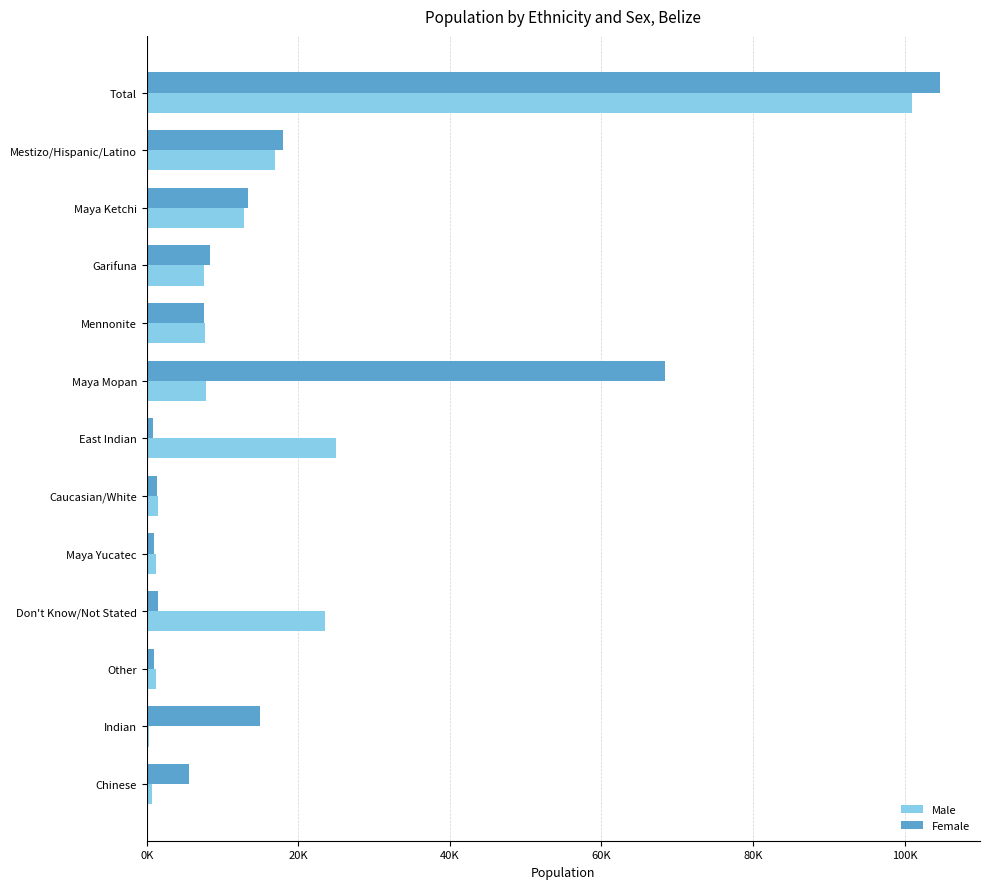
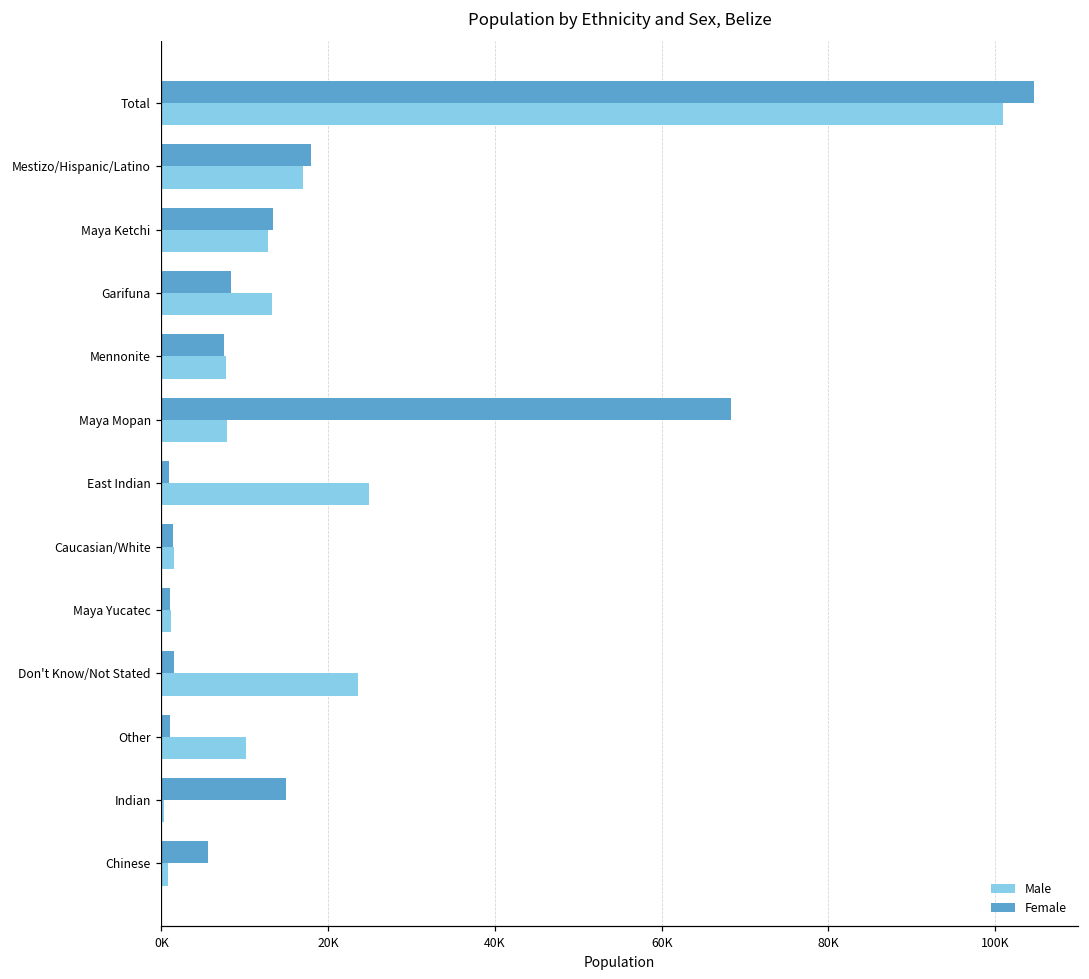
  {
    "Male": {
      "Total": 101000,
      "Mestizo/Hispanic/Latino": 17000,
      "Maya Ketchi": 13000,
-     "Garifuna": 8000,
+     "Garifuna": 13000,
      "Mennonite": 8000,
      "Maya Mopan": 8000,
      "East Indian": 25000,
      "Caucasian/White": 2000,
      "Maya Yucatec": 1000,
      "Don't Know/Not Stated": 24000,
-     "Other": 1000,
+     "Other": 10000,
      "Indian": 0,
      "Chinese": 1000
    },
    "Female": {
      "Total": 105000,
      "Mestizo/Hispanic/Latino": 18000,
      "Maya Ketchi": 13000,
      "Garifuna": 8000,
      "Mennonite": 8000,
      "Maya Mopan": 68000,
      "East Indian": 1000,
      "Caucasian/White": 1000,
      "Maya Yucatec": 1000,
      "Don't Know/Not Stated": 1000,
      "Other": 1000,
      "Indian": 15000,
      "Chinese": 6000
    }
  }
